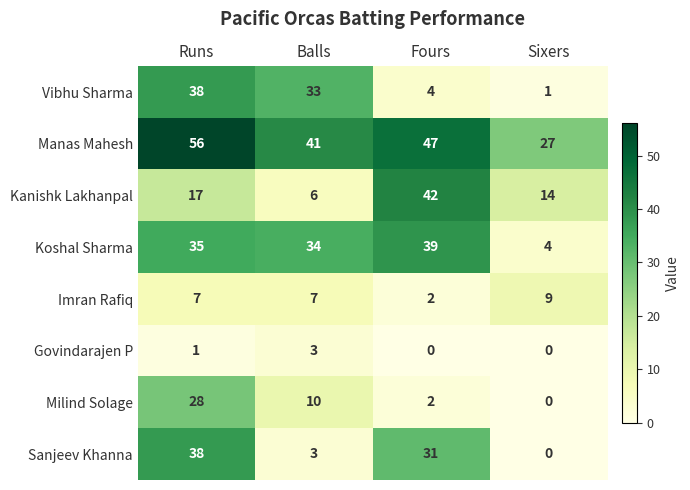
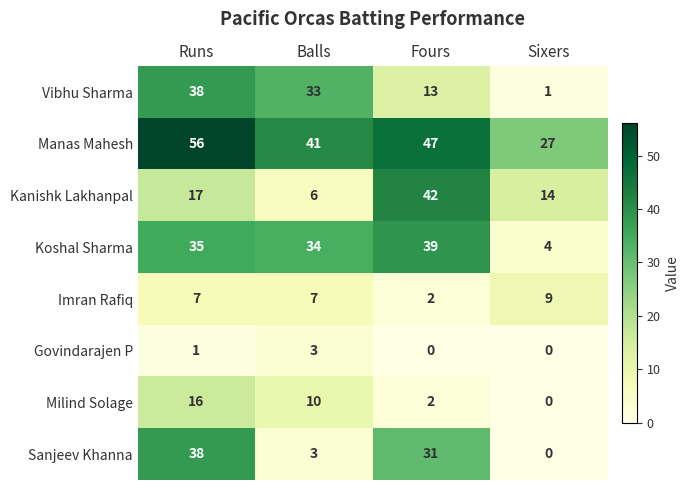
  {
    "Vibhu Sharma": {
      "Runs": 38,
      "Balls": 33,
-     "Fours": 4,
+     "Fours": 13,
      "Sixers": 1
    },
    "Manas Mahesh": {
      "Runs": 56,
      "Balls": 41,
      "Fours": 47,
      "Sixers": 27
    },
    "Kanishk Lakhanpal": {
      "Runs": 17,
      "Balls": 6,
      "Fours": 42,
      "Sixers": 14
    },
    "Koshal Sharma": {
      "Runs": 35,
      "Balls": 34,
      "Fours": 39,
      "Sixers": 4
    },
    "Imran Rafiq": {
      "Runs": 7,
      "Balls": 7,
      "Fours": 2,
      "Sixers": 9
    },
    "Govindarajen P": {
      "Runs": 1,
      "Balls": 3,
      "Fours": 0,
      "Sixers": 0
    },
    "Milind Solage": {
-     "Runs": 28,
+     "Runs": 16,
      "Balls": 10,
      "Fours": 2,
      "Sixers": 0
    },
    "Sanjeev Khanna": {
      "Runs": 38,
      "Balls": 3,
      "Fours": 31,
      "Sixers": 0
    }
  }
